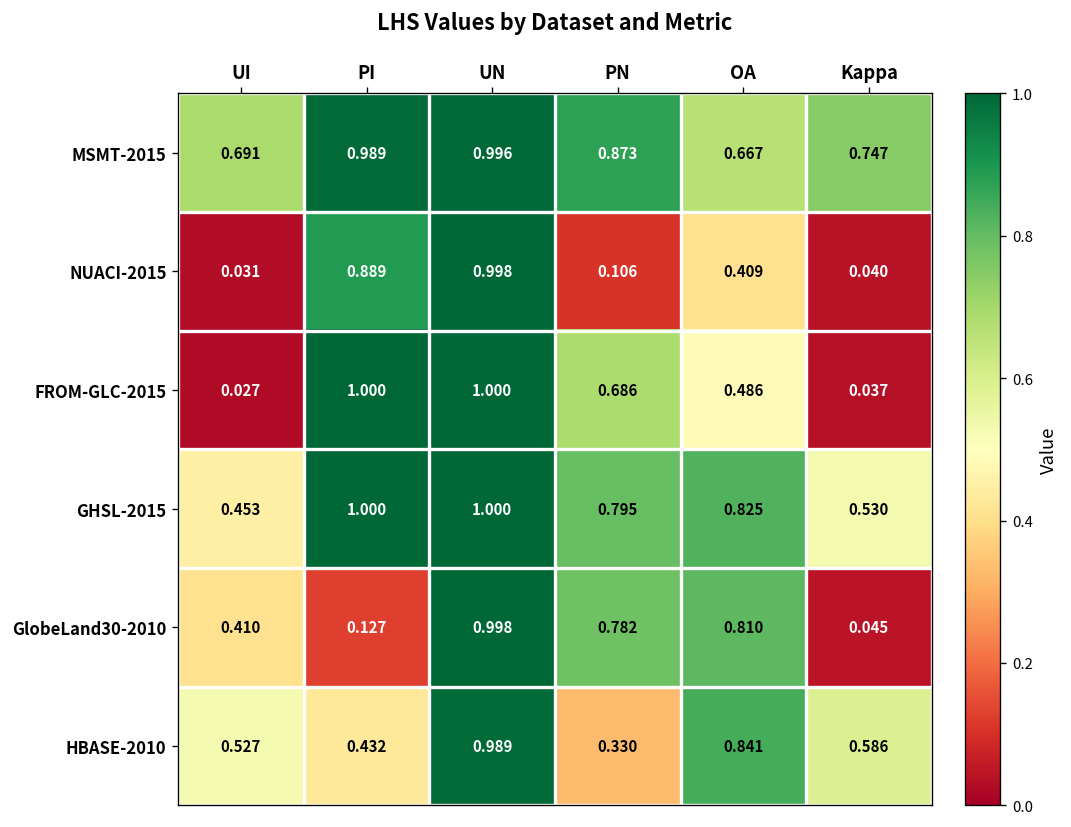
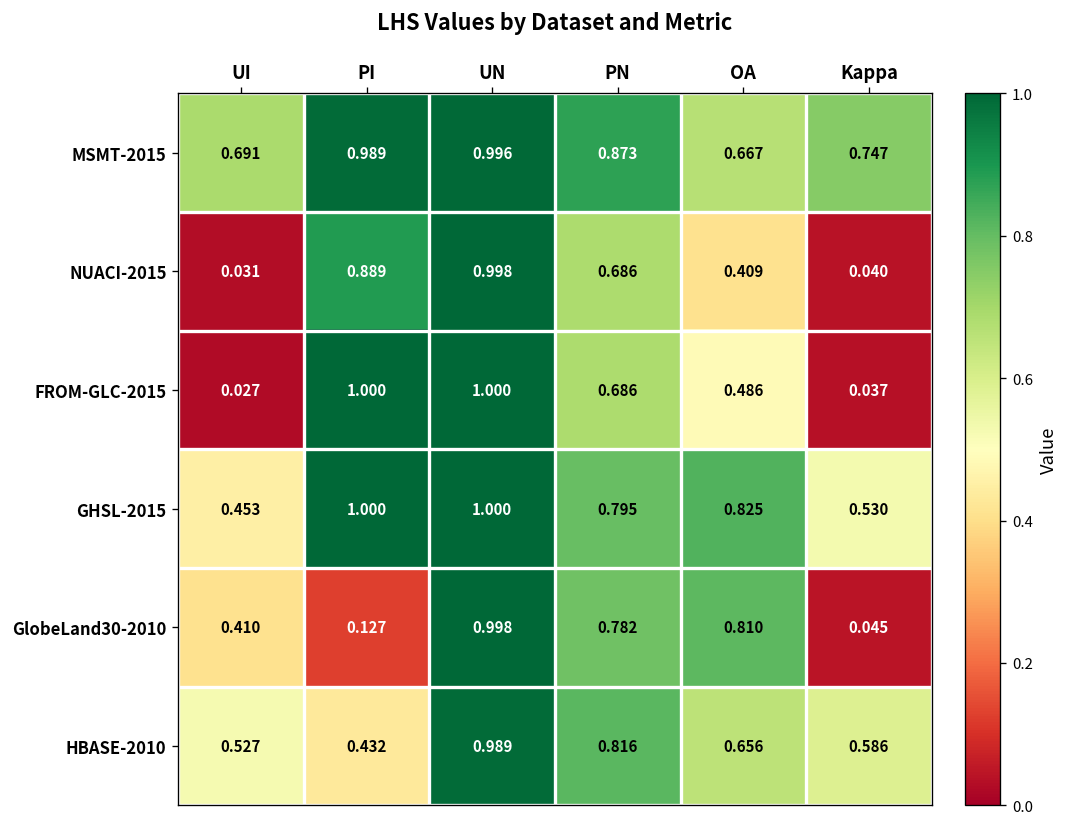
  {
    "MSMT-2015": {
      "UI": 0.691,
      "PI": 0.989,
      "UN": 0.996,
      "PN": 0.873,
      "OA": 0.667,
      "Kappa": 0.747
    },
    "NUACI-2015": {
      "UI": 0.031,
      "PI": 0.889,
      "UN": 0.998,
-     "PN": 0.106,
+     "PN": 0.686,
      "OA": 0.409,
      "Kappa": 0.040
    },
    "FROM-GLC-2015": {
      "UI": 0.027,
      "PI": 1.000,
      "UN": 1.000,
      "PN": 0.686,
      "OA": 0.486,
      "Kappa": 0.037
    },
    "GHSL-2015": {
      "UI": 0.453,
      "PI": 1.000,
      "UN": 1.000,
      "PN": 0.795,
      "OA": 0.825,
      "Kappa": 0.530
    },
    "GlobeLand30-2010": {
      "UI": 0.410,
      "PI": 0.127,
      "UN": 0.998,
      "PN": 0.782,
      "OA": 0.810,
      "Kappa": 0.045
    },
    "HBASE-2010": {
      "UI": 0.527,
      "PI": 0.432,
      "UN": 0.989,
-     "PN": 0.330,
-     "OA": 0.841,
+     "PN": 0.816,
+     "OA": 0.656,
      "Kappa": 0.586
    }
  }
